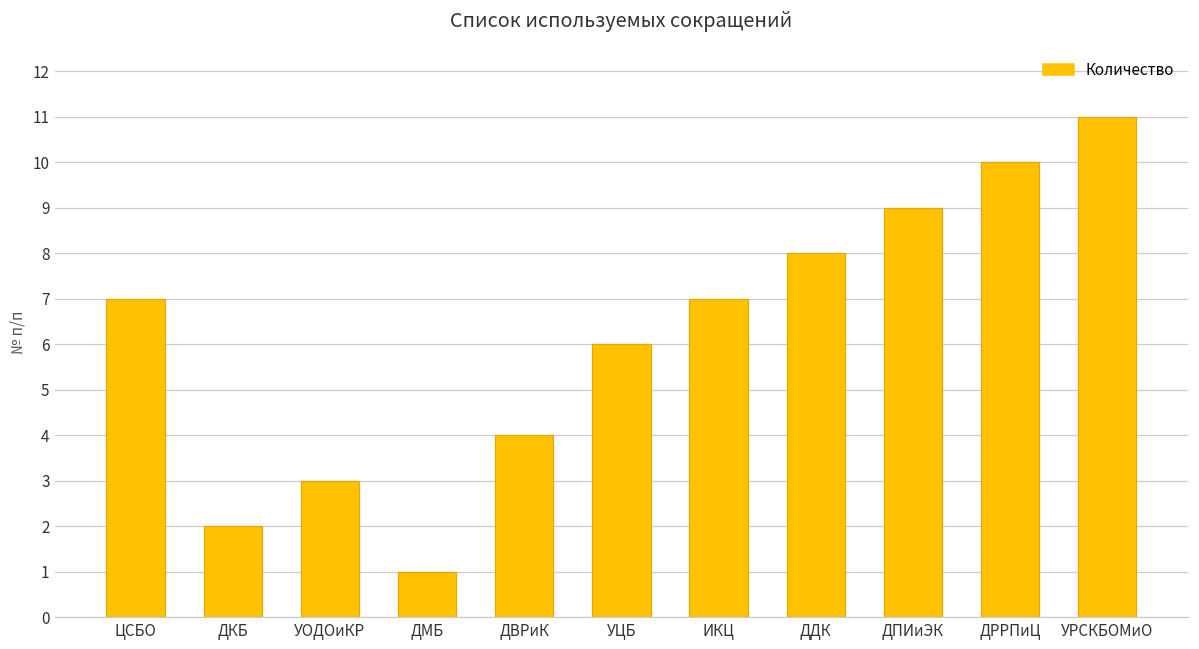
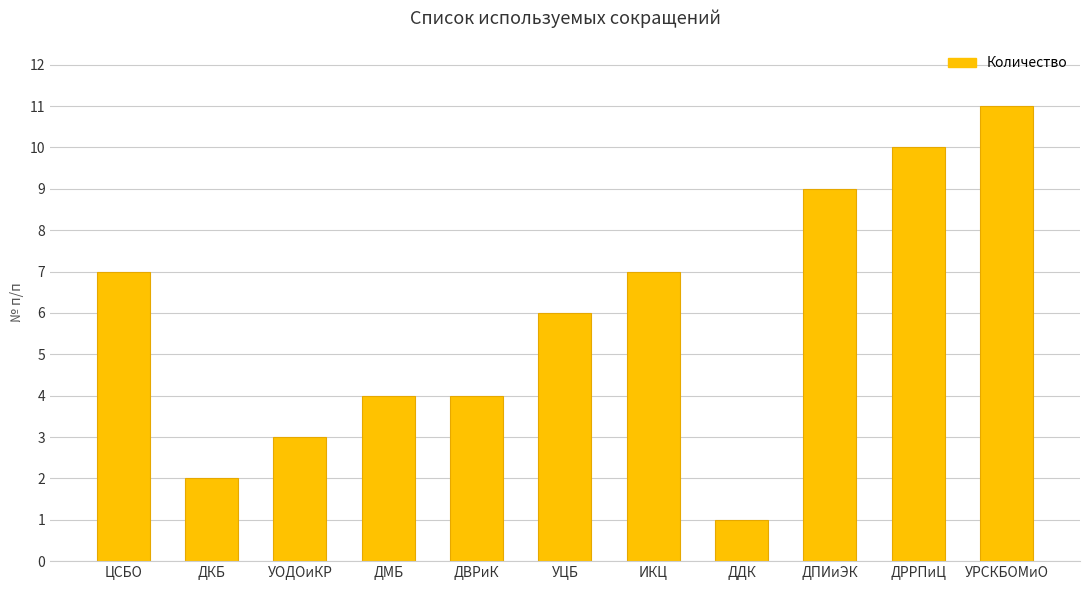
  {
    "ЦСБО": 7,
    "ДКБ": 2,
    "УОДОиКР": 3,
-   "ДМБ": 1,
+   "ДМБ": 4,
    "ДВРиК": 4,
    "УЦБ": 6,
    "ИКЦ": 7,
-   "ДДК": 8,
+   "ДДК": 1,
    "ДПИиЭК": 9,
    "ДРРПиЦ": 10,
    "УРСКБОМиО": 11
  }
